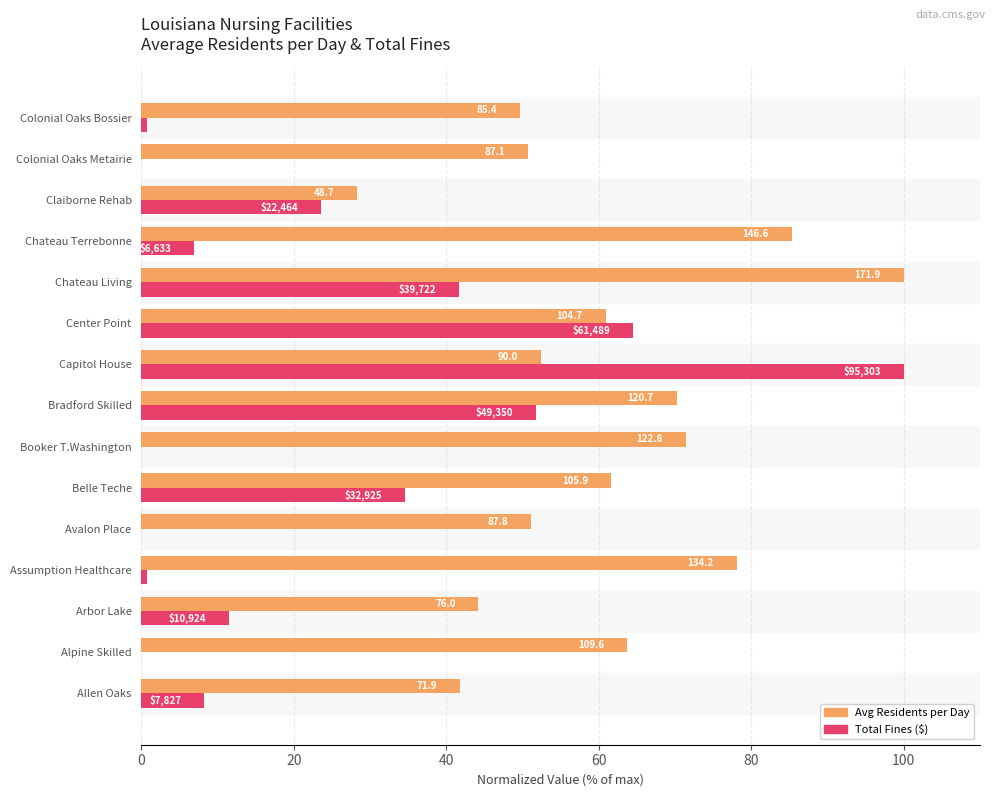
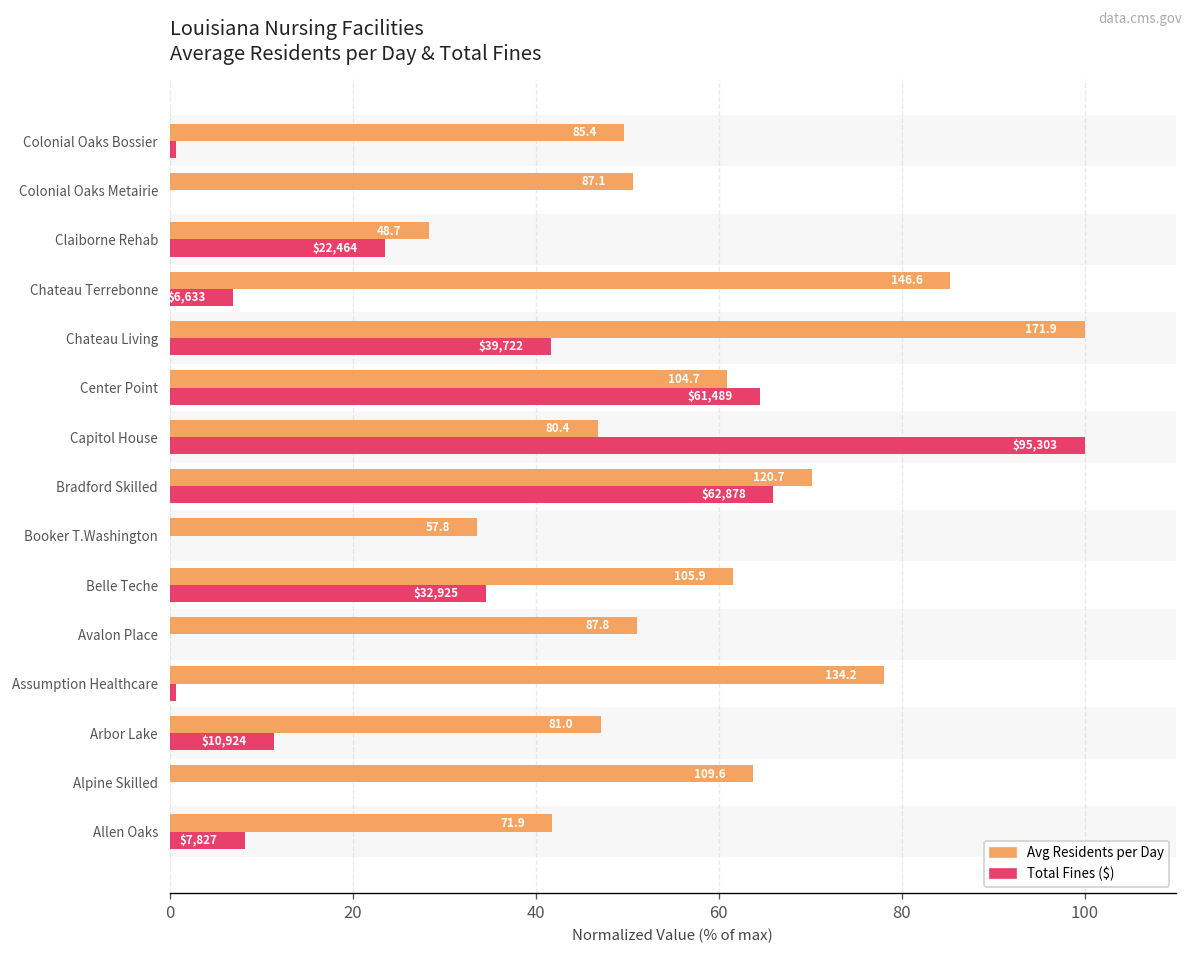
  {
    "Avg Residents per Day": {
-     "Capitol House": "90.0",
-     "Booker T.Washington": "122.8",
-     "Arbor Lake": "76.0"
+     "Capitol House": "80.4",
+     "Booker T.Washington": "57.8",
+     "Arbor Lake": "81.0"
    },
    "Total Fines ($)": {
-     "Bradford Skilled": "$49,350"
+     "Bradford Skilled": "$62,878"
    }
  }
